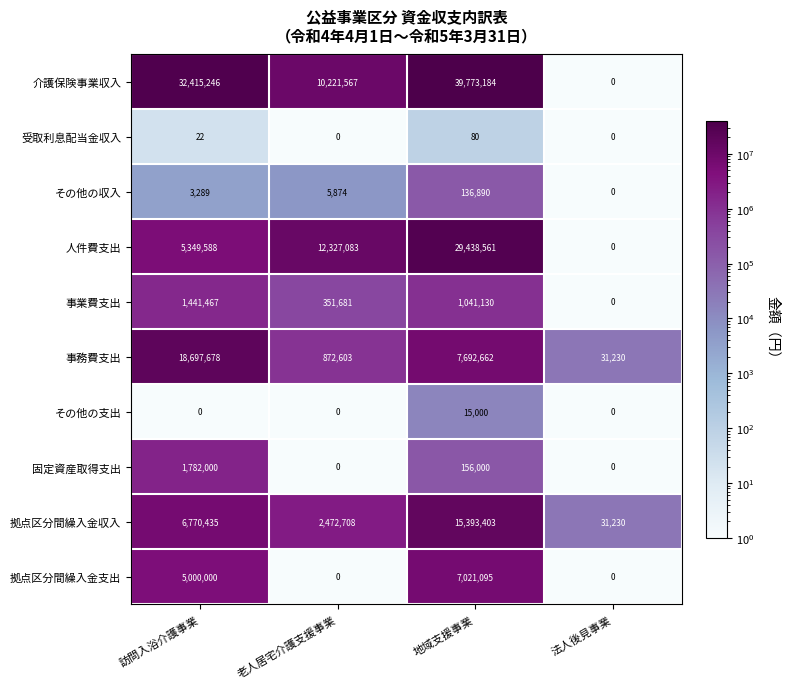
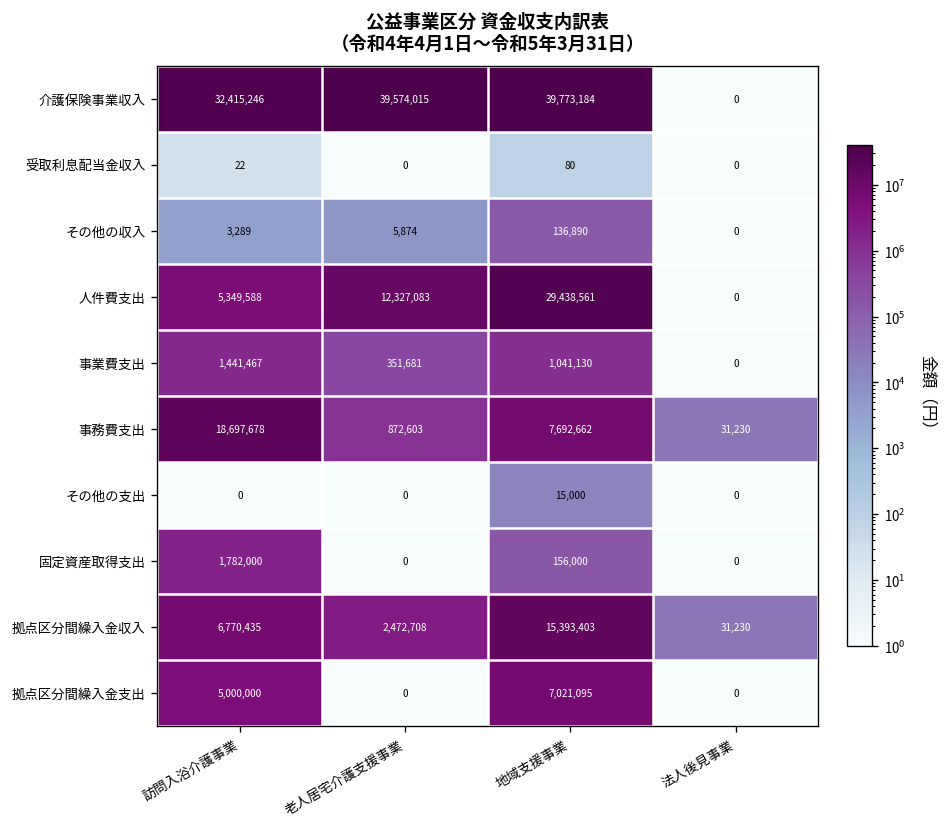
  {
    "介護保険事業収入": {
      "訪問入浴介護事業": "32,415,246",
-     "老人居宅介護支援事業": "10,221,567",
+     "老人居宅介護支援事業": "39,574,015",
      "地域支援事業": "39,773,184",
      "法人後見事業": "0"
    },
    "受取利息配当金収入": {
      "訪問入浴介護事業": "22",
      "老人居宅介護支援事業": "0",
      "地域支援事業": "80",
      "法人後見事業": "0"
    },
    "その他の収入": {
      "訪問入浴介護事業": "3,289",
      "老人居宅介護支援事業": "5,874",
      "地域支援事業": "136,890",
      "法人後見事業": "0"
    },
    "人件費支出": {
      "訪問入浴介護事業": "5,349,588",
      "老人居宅介護支援事業": "12,327,083",
      "地域支援事業": "29,438,561",
      "法人後見事業": "0"
    },
    "事業費支出": {
      "訪問入浴介護事業": "1,441,467",
      "老人居宅介護支援事業": "351,681",
      "地域支援事業": "1,041,130",
      "法人後見事業": "0"
    },
    "事務費支出": {
      "訪問入浴介護事業": "18,697,678",
      "老人居宅介護支援事業": "872,603",
      "地域支援事業": "7,692,662",
      "法人後見事業": "31,230"
    },
    "その他の支出": {
      "訪問入浴介護事業": "0",
      "老人居宅介護支援事業": "0",
      "地域支援事業": "15,000",
      "法人後見事業": "0"
    },
    "固定資産取得支出": {
      "訪問入浴介護事業": "1,782,000",
      "老人居宅介護支援事業": "0",
      "地域支援事業": "156,000",
      "法人後見事業": "0"
    },
    "拠点区分間繰入金収入": {
      "訪問入浴介護事業": "6,770,435",
      "老人居宅介護支援事業": "2,472,708",
      "地域支援事業": "15,393,403",
      "法人後見事業": "31,230"
    },
    "拠点区分間繰入金支出": {
      "訪問入浴介護事業": "5,000,000",
      "老人居宅介護支援事業": "0",
      "地域支援事業": "7,021,095",
      "法人後見事業": "0"
    }
  }
